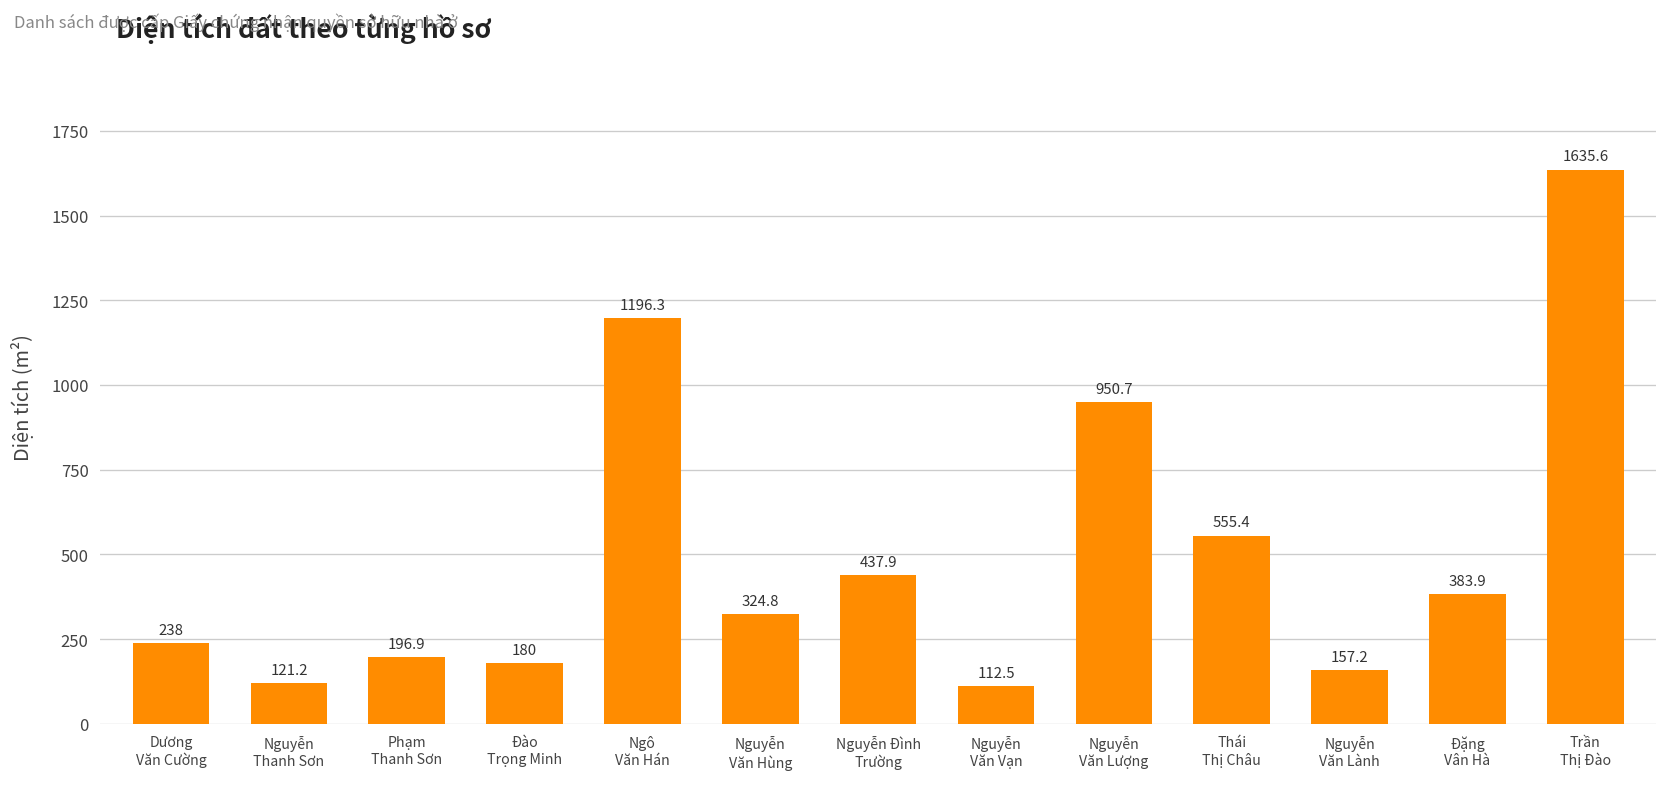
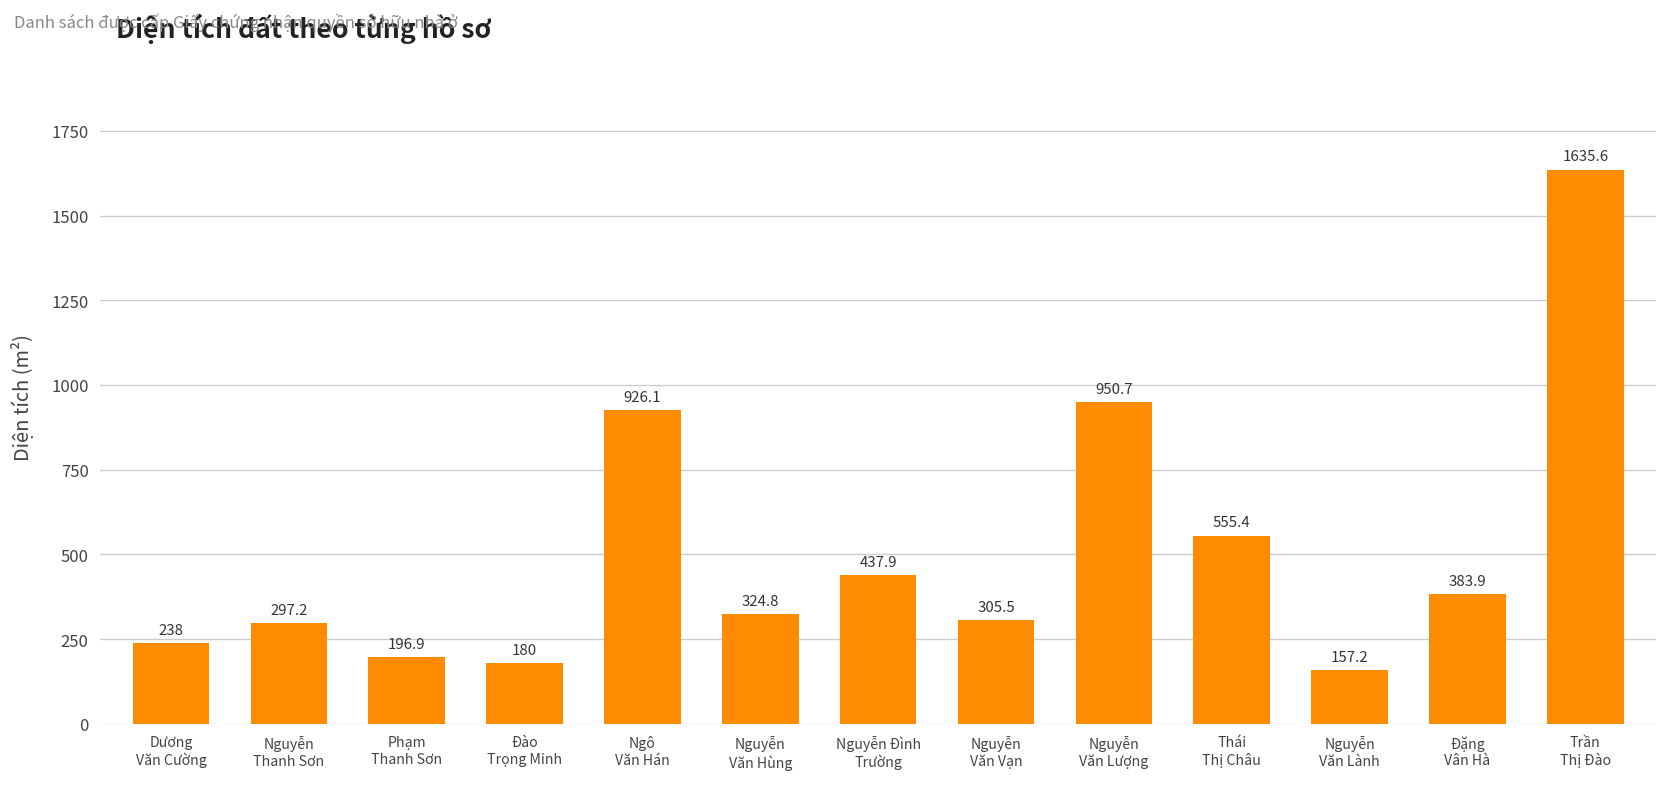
  {
    "Dương Văn Cường": 238,
-   "Nguyễn Thanh Sơn": 121.2,
+   "Nguyễn Thanh Sơn": 297.2,
    "Phạm Thanh Sơn": 196.9,
    "Đào Trọng Minh": 180,
-   "Ngô Văn Hán": 1196.3,
+   "Ngô Văn Hán": 926.1,
    "Nguyễn Văn Hùng": 324.8,
    "Nguyễn Đình Trường": 437.9,
-   "Nguyễn Văn Vạn": 112.5,
+   "Nguyễn Văn Vạn": 305.5,
    "Nguyễn Văn Lượng": 950.7,
    "Thái Thị Châu": 555.4,
    "Nguyễn Văn Lành": 157.2,
    "Đặng Vân Hà": 383.9,
    "Trần Thị Đào": 1635.6
  }
